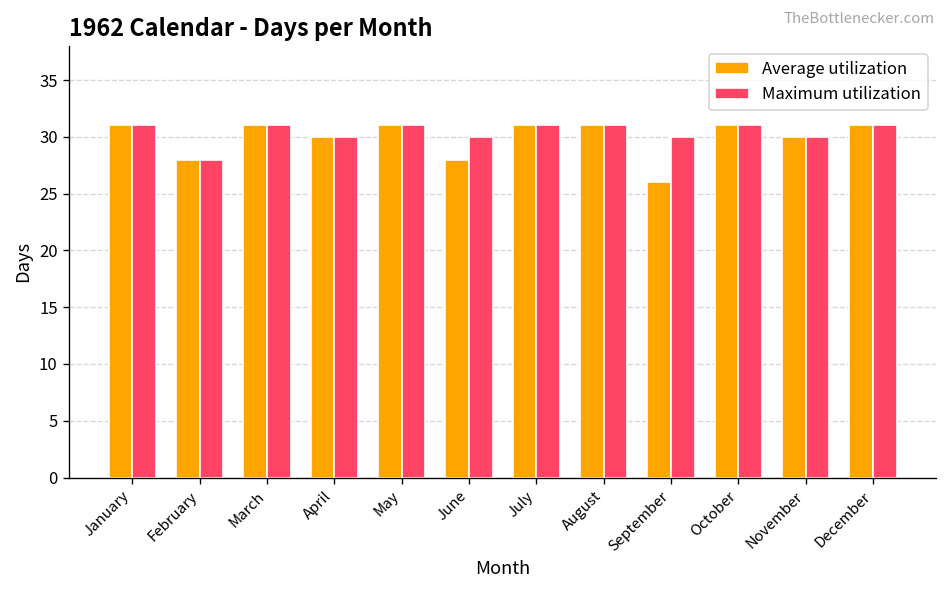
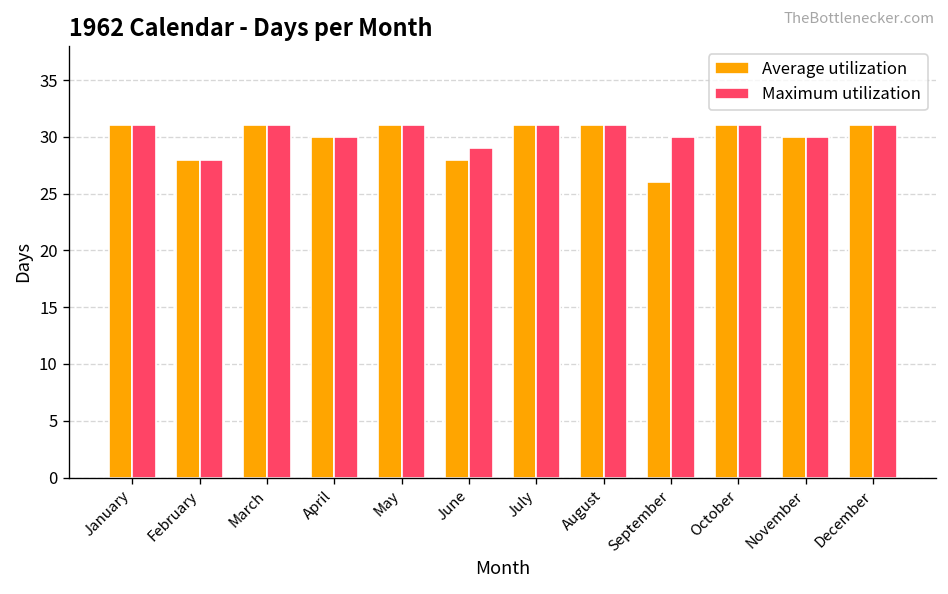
  {
    "Average utilization": {
      "January": 31,
      "February": 28,
      "March": 31,
      "April": 30,
      "May": 31,
      "June": 28,
      "July": 31,
      "August": 31,
      "September": 26,
      "October": 31,
      "November": 30,
      "December": 31
    },
    "Maximum utilization": {
      "January": 31,
      "February": 28,
      "March": 31,
      "April": 30,
      "May": 31,
-     "June": 30,
+     "June": 29,
      "July": 31,
      "August": 31,
      "September": 30,
      "October": 31,
      "November": 30,
      "December": 31
    }
  }
